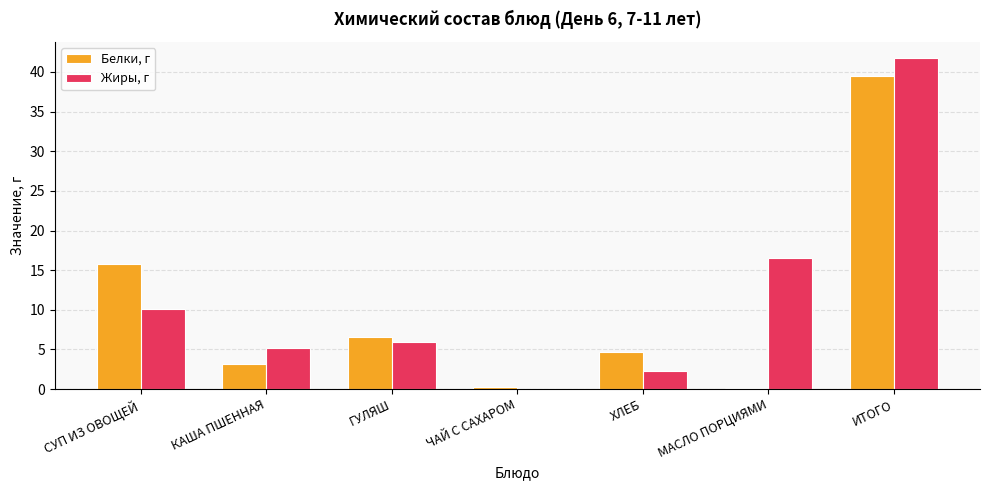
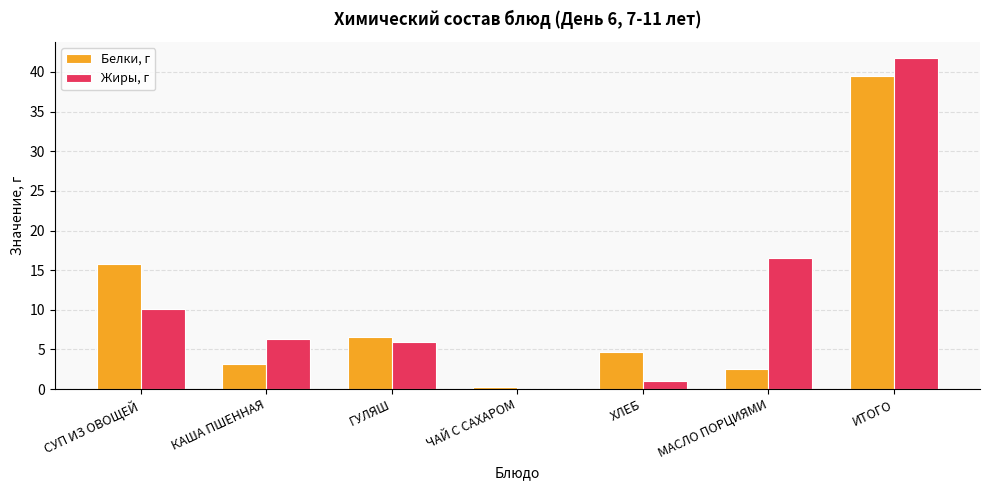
  {
    "Белки, г": {
      "СУП ИЗ ОВОЩЕЙ": 16,
      "КАША ПШЕННАЯ": 3,
      "ГУЛЯШ": 7,
      "ХЛЕБ": 5,
-     "МАСЛО ПОРЦИЯМИ": 0,
+     "МАСЛО ПОРЦИЯМИ": 3,
      "ИТОГО": 40
    },
    "Жиры, г": {
      "СУП ИЗ ОВОЩЕЙ": 10,
-     "КАША ПШЕННАЯ": 5,
+     "КАША ПШЕННАЯ": 6,
      "ГУЛЯШ": 6,
      "ЧАЙ С САХАРОМ": 0,
-     "ХЛЕБ": 2,
+     "ХЛЕБ": 1,
      "МАСЛО ПОРЦИЯМИ": 17,
      "ИТОГО": 42
    }
  }
